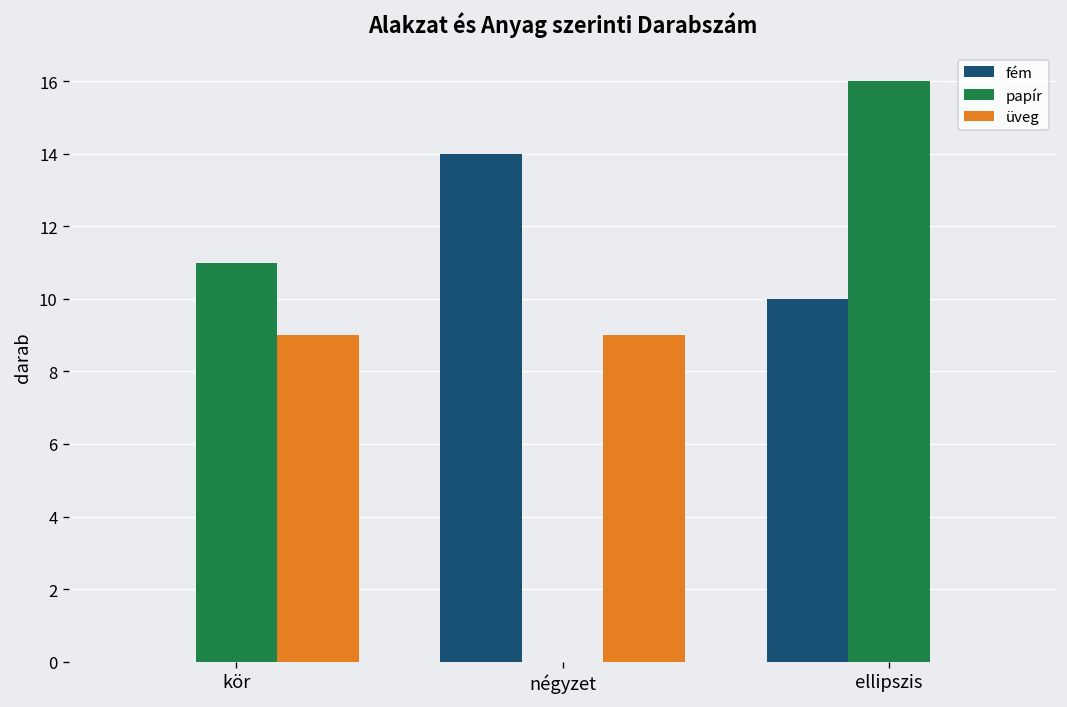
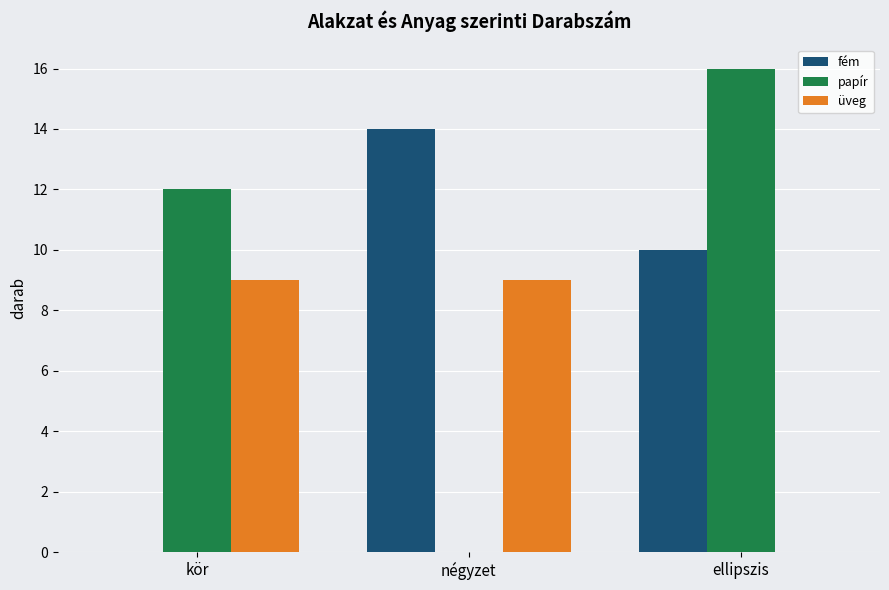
  {
    "fém": {
      "kör": 0,
      "négyzet": 14,
      "ellipszis": 10
    },
    "papír": {
-     "kör": 11,
+     "kör": 12,
      "négyzet": 0,
      "ellipszis": 16
    },
    "üveg": {
      "kör": 9,
      "négyzet": 9,
      "ellipszis": 0
    }
  }
